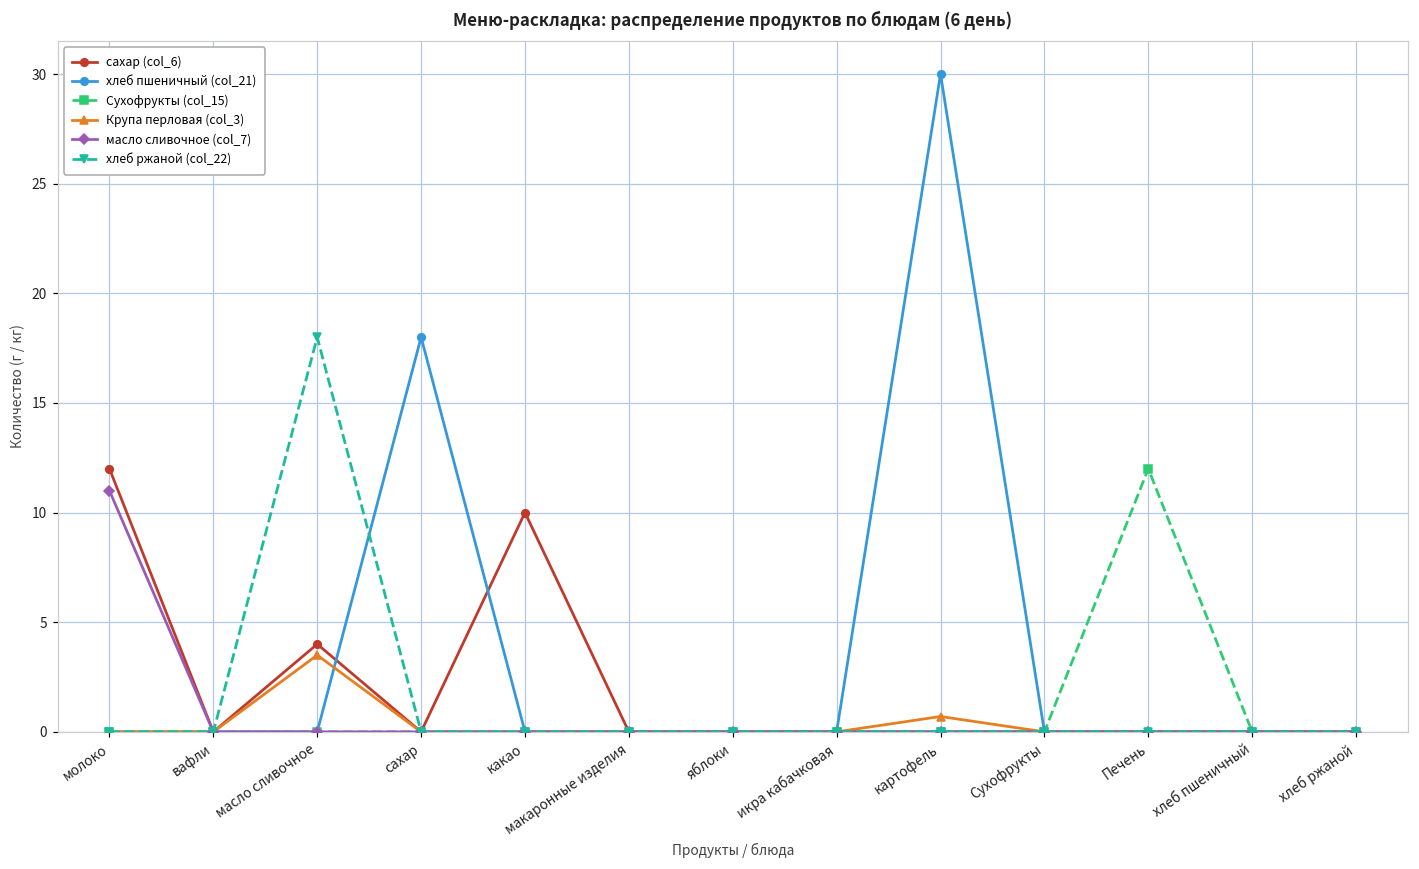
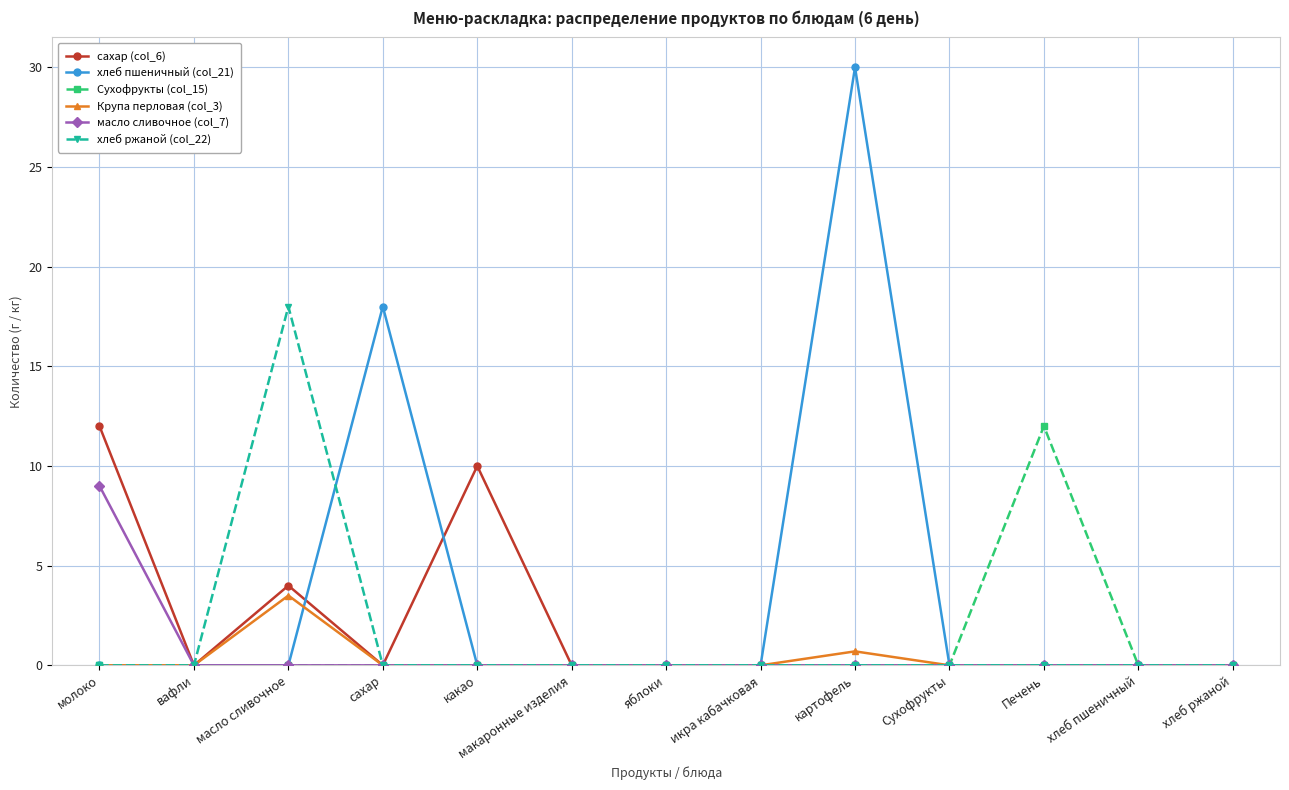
  {
    "сахар (col_6)": {
      "молоко": 12,
      "масло сливочное": 4,
      "какао": 10
    },
    "хлеб пшеничный (col_21)": {
      "сахар": 18,
      "картофель": 30
    },
    "Крупа перловая (col_3)": {
      "масло сливочное": 3.5,
      "картофель": 0.7
    },
    "масло сливочное (col_7)": {
-     "молоко": 11
+     "молоко": 9
    }
  }
